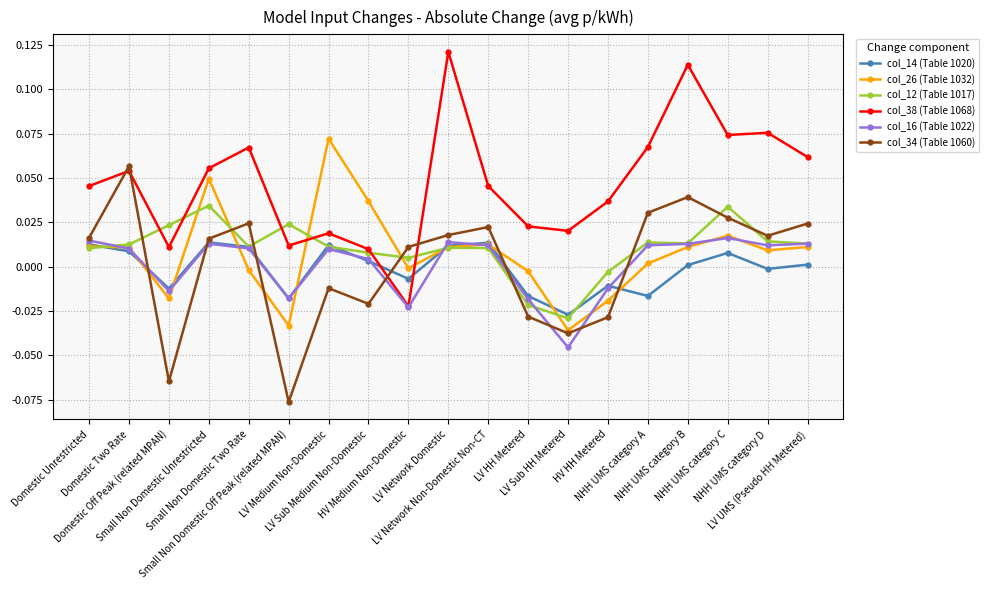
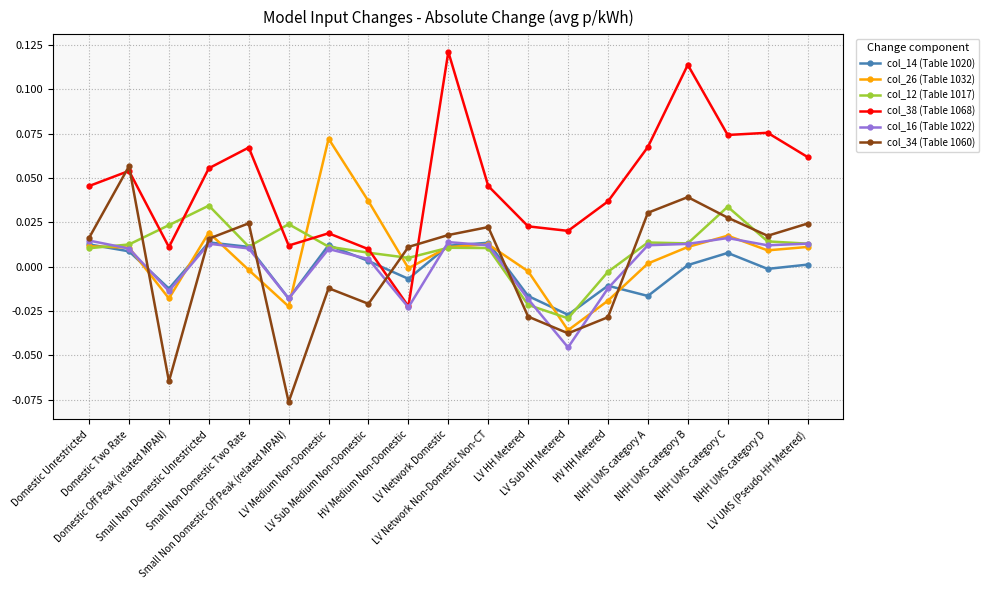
  {
    "col_14 (Table 1020)": {
      "Domestic Two Rate": 0.009,
      "HV Medium Non-Domestic": -0.007,
      "LV HH Metered": -0.017,
      "LV Sub HH Metered": -0.027,
      "HV HH Metered": -0.011,
      "NHH UMS category A": -0.017,
      "NHH UMS category B": 0.001,
      "NHH UMS category C": 0.008,
      "NHH UMS category D": -0.001,
      "LV UMS (Pseudo HH Metered)": 0.001
    },
    "col_26 (Table 1032)": {
      "Domestic Off Peak (related MPAN)": -0.018,
-     "Small Non Domestic Unrestricted": 0.050,
+     "Small Non Domestic Unrestricted": 0.019,
      "Small Non Domestic Two Rate": -0.002,
-     "Small Non Domestic Off Peak (related MPAN)": -0.033,
+     "Small Non Domestic Off Peak (related MPAN)": -0.022,
      "LV Medium Non-Domestic": 0.072,
      "LV Sub Medium Non-Domestic": 0.037,
      "HV Medium Non-Domestic": -0.001,
      "LV HH Metered": -0.003,
      "LV Sub HH Metered": -0.036,
      "HV HH Metered": -0.019,
      "NHH UMS category A": 0.002,
      "NHH UMS category B": 0.011,
      "NHH UMS category D": 0.009,
      "LV UMS (Pseudo HH Metered)": 0.011
    },
    "col_12 (Table 1017)": {
      "Domestic Two Rate": 0.012,
      "Domestic Off Peak (related MPAN)": 0.023,
      "Small Non Domestic Unrestricted": 0.034,
      "Small Non Domestic Off Peak (related MPAN)": 0.024,
      "LV Sub Medium Non-Domestic": 0.008,
      "HV Medium Non-Domestic": 0.005,
      "LV Network Non-Domestic Non-CT": 0.010,
      "LV HH Metered": -0.022,
      "LV Sub HH Metered": -0.029,
      "HV HH Metered": -0.003,
      "NHH UMS category A": 0.014,
      "NHH UMS category C": 0.034,
      "NHH UMS category D": 0.014
    },
    "col_38 (Table 1068)": {
      "Domestic Unrestricted": 0.045,
      "Domestic Two Rate": 0.054,
      "Domestic Off Peak (related MPAN)": 0.011,
      "Small Non Domestic Unrestricted": 0.055,
      "Small Non Domestic Two Rate": 0.067,
      "Small Non Domestic Off Peak (related MPAN)": 0.012,
      "LV Medium Non-Domestic": 0.019,
      "LV Sub Medium Non-Domestic": 0.010,
      "LV Network Domestic": 0.121,
      "LV Network Non-Domestic Non-CT": 0.045,
      "LV HH Metered": 0.023,
      "LV Sub HH Metered": 0.020,
      "HV HH Metered": 0.037,
      "NHH UMS category A": 0.067,
      "NHH UMS category B": 0.114,
      "NHH UMS category C": 0.074,
      "NHH UMS category D": 0.075,
      "LV UMS (Pseudo HH Metered)": 0.062
    },
    "col_16 (Table 1022)": {
      "Domestic Unrestricted": 0.015,
      "LV Network Domestic": 0.014,
      "LV HH Metered": -0.018,
      "LV Sub HH Metered": -0.046,
      "HV HH Metered": -0.012,
      "NHH UMS category A": 0.012,
      "NHH UMS category D": 0.012
    },
    "col_34 (Table 1060)": {
      "Domestic Unrestricted": 0.016,
      "Domestic Two Rate": 0.057,
      "Domestic Off Peak (related MPAN)": -0.065,
      "Small Non Domestic Unrestricted": 0.016,
      "Small Non Domestic Two Rate": 0.024,
      "Small Non Domestic Off Peak (related MPAN)": -0.076,
      "LV Medium Non-Domestic": -0.012,
      "LV Sub Medium Non-Domestic": -0.021,
      "HV Medium Non-Domestic": 0.011,
      "LV Network Domestic": 0.018,
      "LV Network Non-Domestic Non-CT": 0.022,
      "LV HH Metered": -0.028,
      "LV Sub HH Metered": -0.038,
      "HV HH Metered": -0.028,
      "NHH UMS category A": 0.030,
      "NHH UMS category B": 0.039,
      "NHH UMS category C": 0.028,
      "NHH UMS category D": 0.017,
      "LV UMS (Pseudo HH Metered)": 0.024
    }
  }
